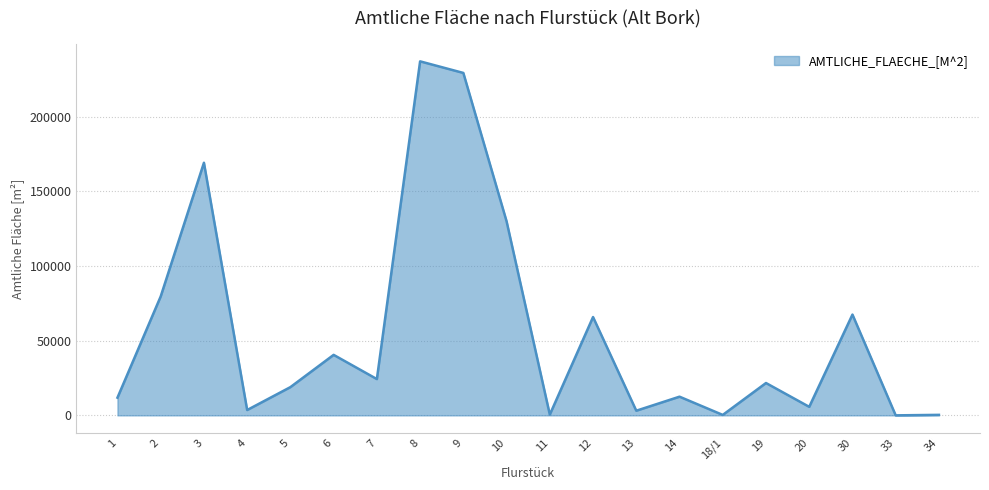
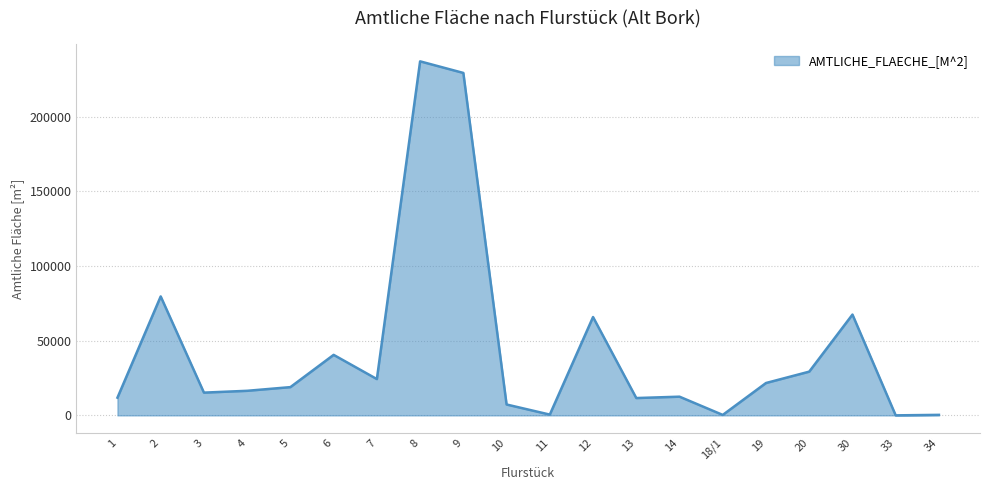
  {
    "1": 12000,
    "2": 80000,
-   "3": 169000,
-   "4": 4000,
+   "3": 15000,
+   "4": 16000,
    "5": 19000,
    "6": 41000,
    "7": 24000,
    "8": 237000,
    "9": 229000,
-   "10": 130000,
+   "10": 7000,
    "11": 1000,
    "12": 66000,
-   "13": 3000,
+   "13": 12000,
    "14": 13000,
    "18/1": 0,
    "19": 22000,
-   "20": 6000,
+   "20": 29000,
    "30": 68000,
    "33": 0,
    "34": 0
  }
